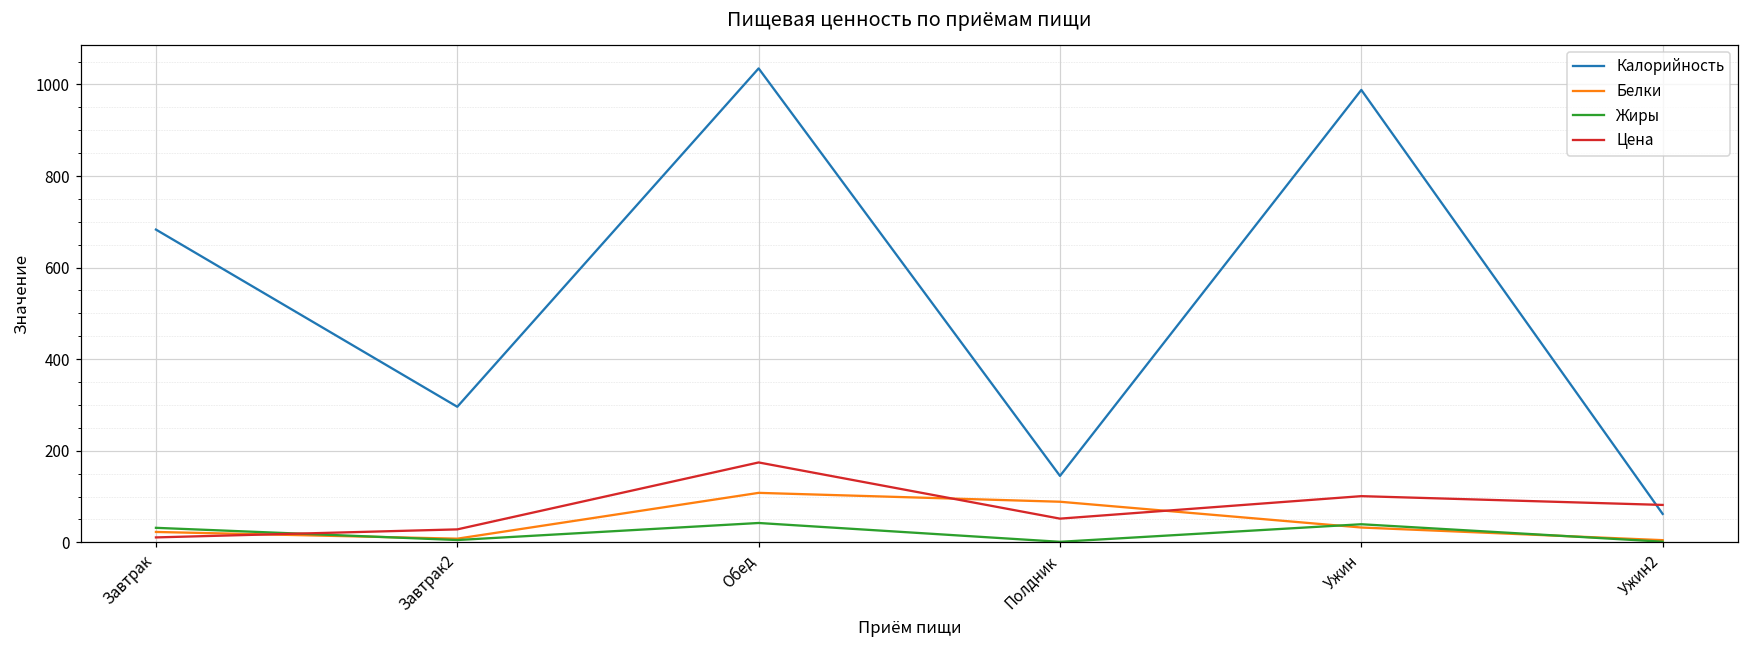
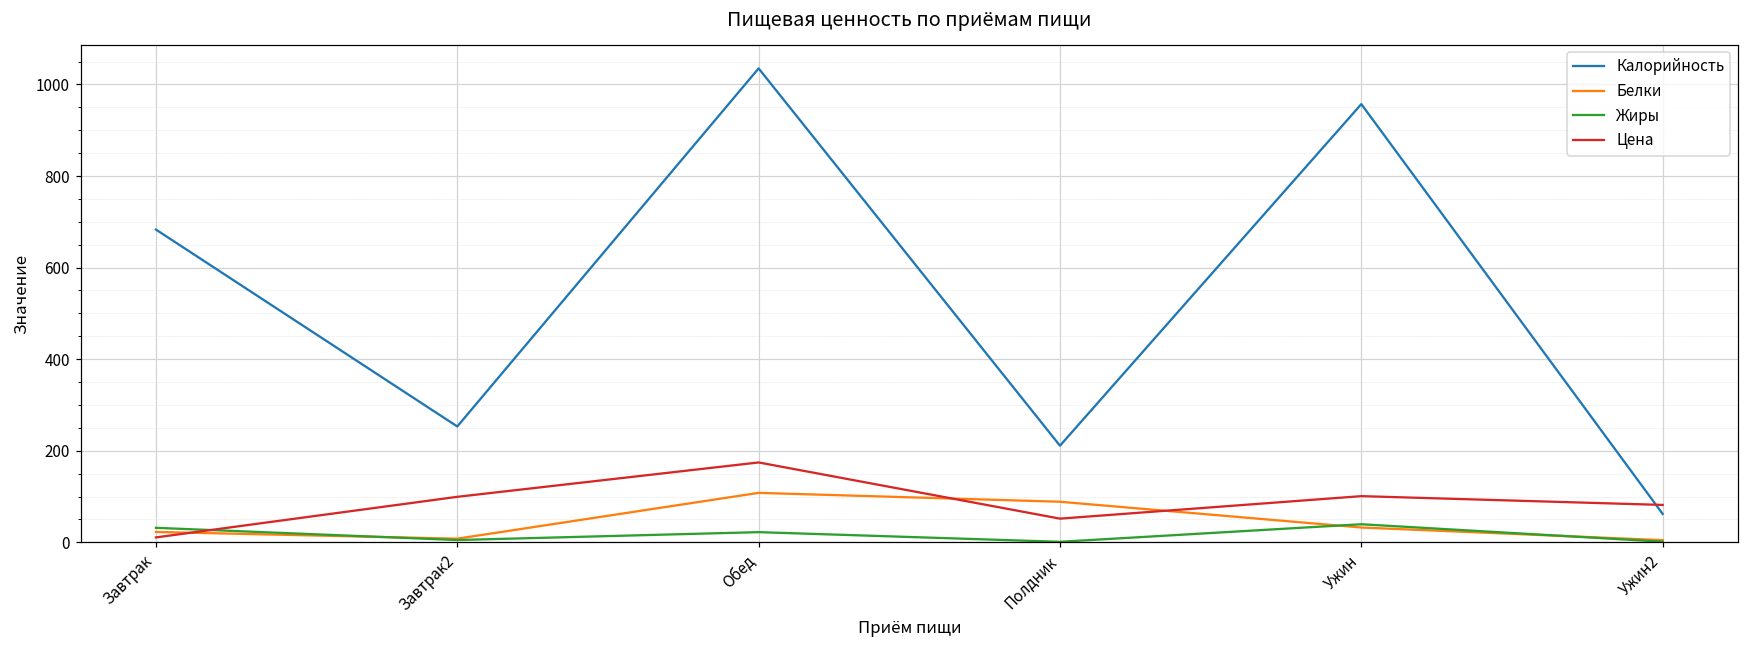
  {
    "Калорийность": {
      "Завтрак": 680,
-     "Завтрак2": 300,
+     "Завтрак2": 250,
      "Обед": 1040,
-     "Полдник": 150,
-     "Ужин": 990,
+     "Полдник": 210,
+     "Ужин": 960,
      "Ужин2": 60
    },
    "Белки": {
      "Завтрак": 20,
      "Обед": 110,
      "Полдник": 90,
      "Ужин": 30
    },
    "Жиры": {
      "Завтрак": 30,
-     "Обед": 40,
+     "Обед": 20,
      "Полдник": 0,
      "Ужин": 40
    },
    "Цена": {
      "Завтрак": 10,
-     "Завтрак2": 30,
+     "Завтрак2": 100,
      "Обед": 170,
      "Полдник": 50,
      "Ужин": 100,
      "Ужин2": 80
    }
  }
